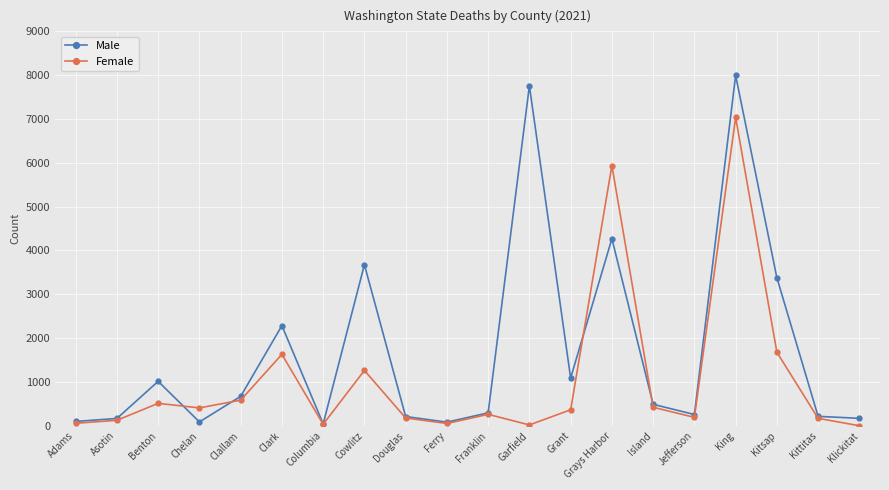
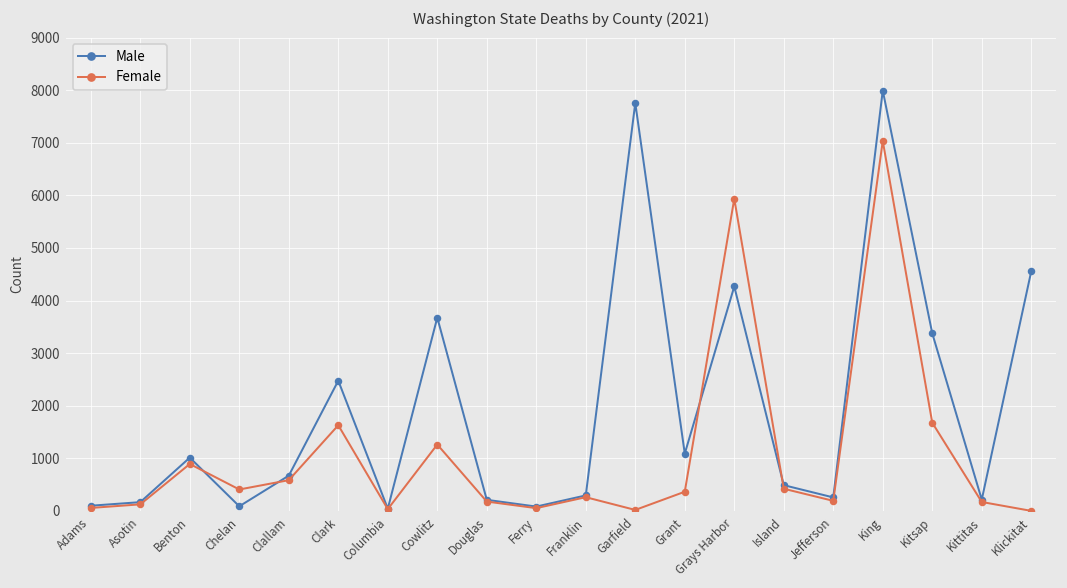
  {
    "Male": {
      "Benton": 1000,
      "Chelan": 100,
      "Clallam": 700,
-     "Clark": 2300,
+     "Clark": 2500,
      "Cowlitz": 3700,
      "Garfield": 7800,
      "Grant": 1100,
      "Grays Harbor": 4300,
      "Island": 500,
      "Jefferson": 300,
      "King": 8000,
      "Kitsap": 3400,
-     "Klickitat": 200
+     "Klickitat": 4600
    },
    "Female": {
-     "Benton": 500,
+     "Benton": 900,
      "Chelan": 400,
      "Clallam": 600,
      "Clark": 1600,
      "Cowlitz": 1300,
      "Garfield": 0,
      "Grant": 400,
      "Grays Harbor": 5900,
      "Island": 400,
      "Jefferson": 200,
      "King": 7000,
      "Kitsap": 1700,
      "Klickitat": 0
    }
  }
